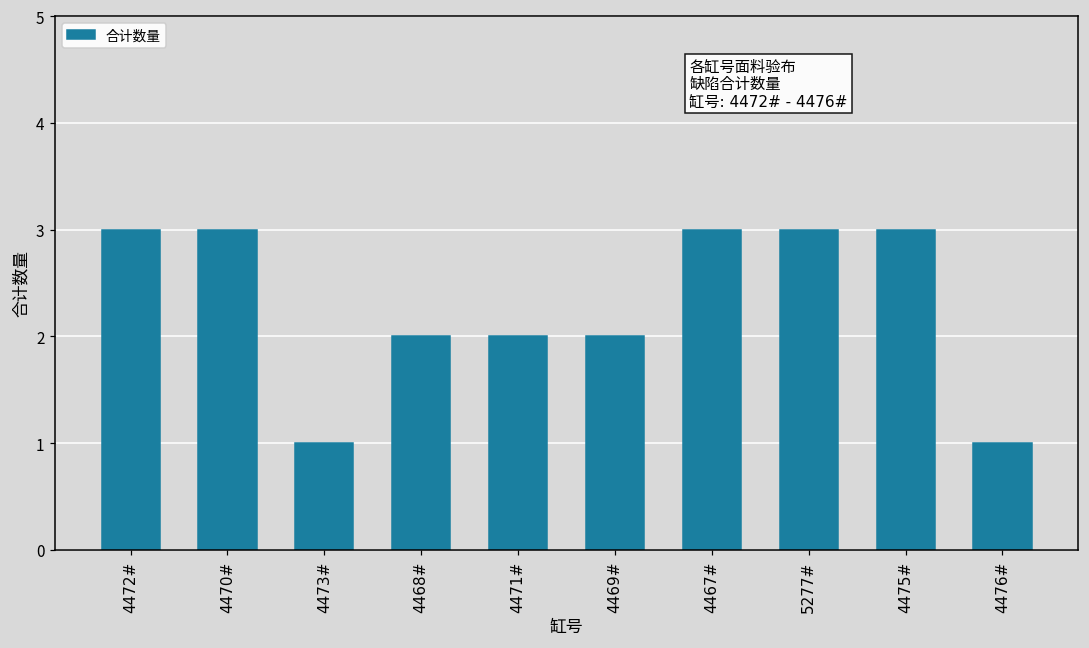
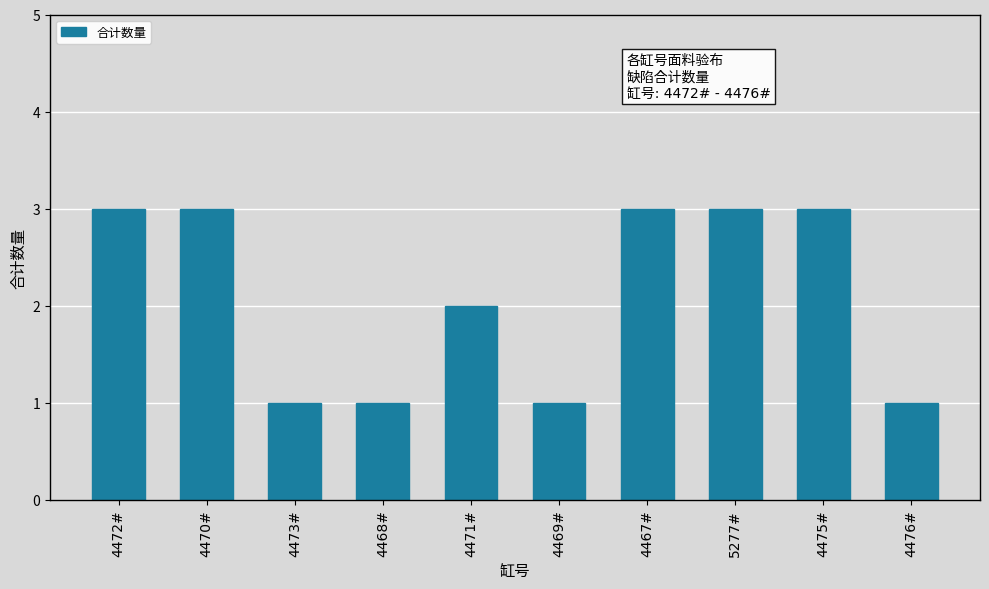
  {
    "4472#": 3,
    "4470#": 3,
    "4473#": 1,
-   "4468#": 2,
+   "4468#": 1,
    "4471#": 2,
-   "4469#": 2,
+   "4469#": 1,
    "4467#": 3,
    "5277#": 3,
    "4475#": 3,
    "4476#": 1
  }
